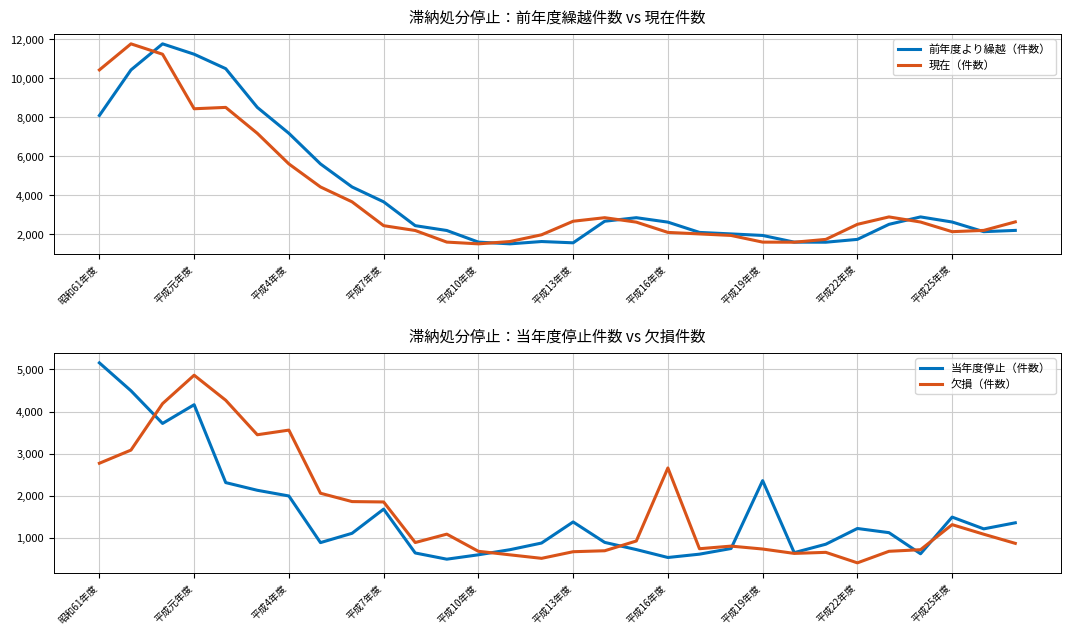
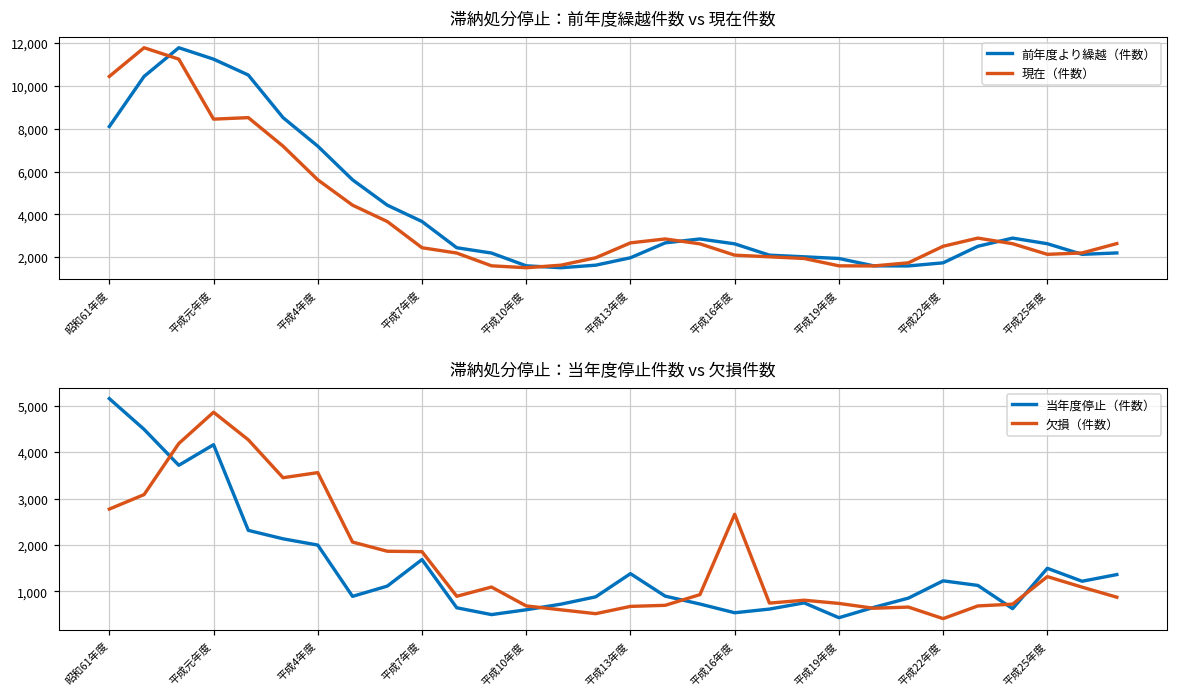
  {
    "滞納処分停止：前年度繰越件数 vs 現在件数": {
      "前年度より繰越（件数）": {
        "昭和61年度": "8,100",
        "平成元年度": "11,200",
        "平成4年度": "7,200",
        "平成7年度": "3,700",
-       "平成13年度": "1,600",
+       "平成13年度": "2,000",
        "平成16年度": "2,600",
        "平成19年度": "1,900",
        "平成22年度": "1,700",
        "平成25年度": "2,600"
      },
      "現在（件数）": {
        "昭和61年度": "10,400",
        "平成元年度": "8,400",
        "平成4年度": "5,600",
        "平成7年度": "2,400",
        "平成13年度": "2,700",
        "平成16年度": "2,100",
        "平成19年度": "1,600",
        "平成22年度": "2,500",
        "平成25年度": "2,100"
      }
    },
    "滞納処分停止：当年度停止件数 vs 欠損件数": {
      "当年度停止（件数）": {
        "昭和61年度": "5,200",
        "平成元年度": "4,200",
        "平成4年度": "2,000",
        "平成7年度": "1,700",
        "平成10年度": "600",
        "平成13年度": "1,400",
        "平成16年度": "500",
-       "平成19年度": "2,400",
+       "平成19年度": "400",
        "平成22年度": "1,200",
        "平成25年度": "1,500"
      },
      "欠損（件数）": {
        "昭和61年度": "2,800",
        "平成元年度": "4,900",
        "平成4年度": "3,600",
        "平成7年度": "1,900",
        "平成10年度": "700",
        "平成13年度": "700",
        "平成16年度": "2,700",
        "平成19年度": "700",
        "平成22年度": "400",
        "平成25年度": "1,300"
      }
    }
  }
